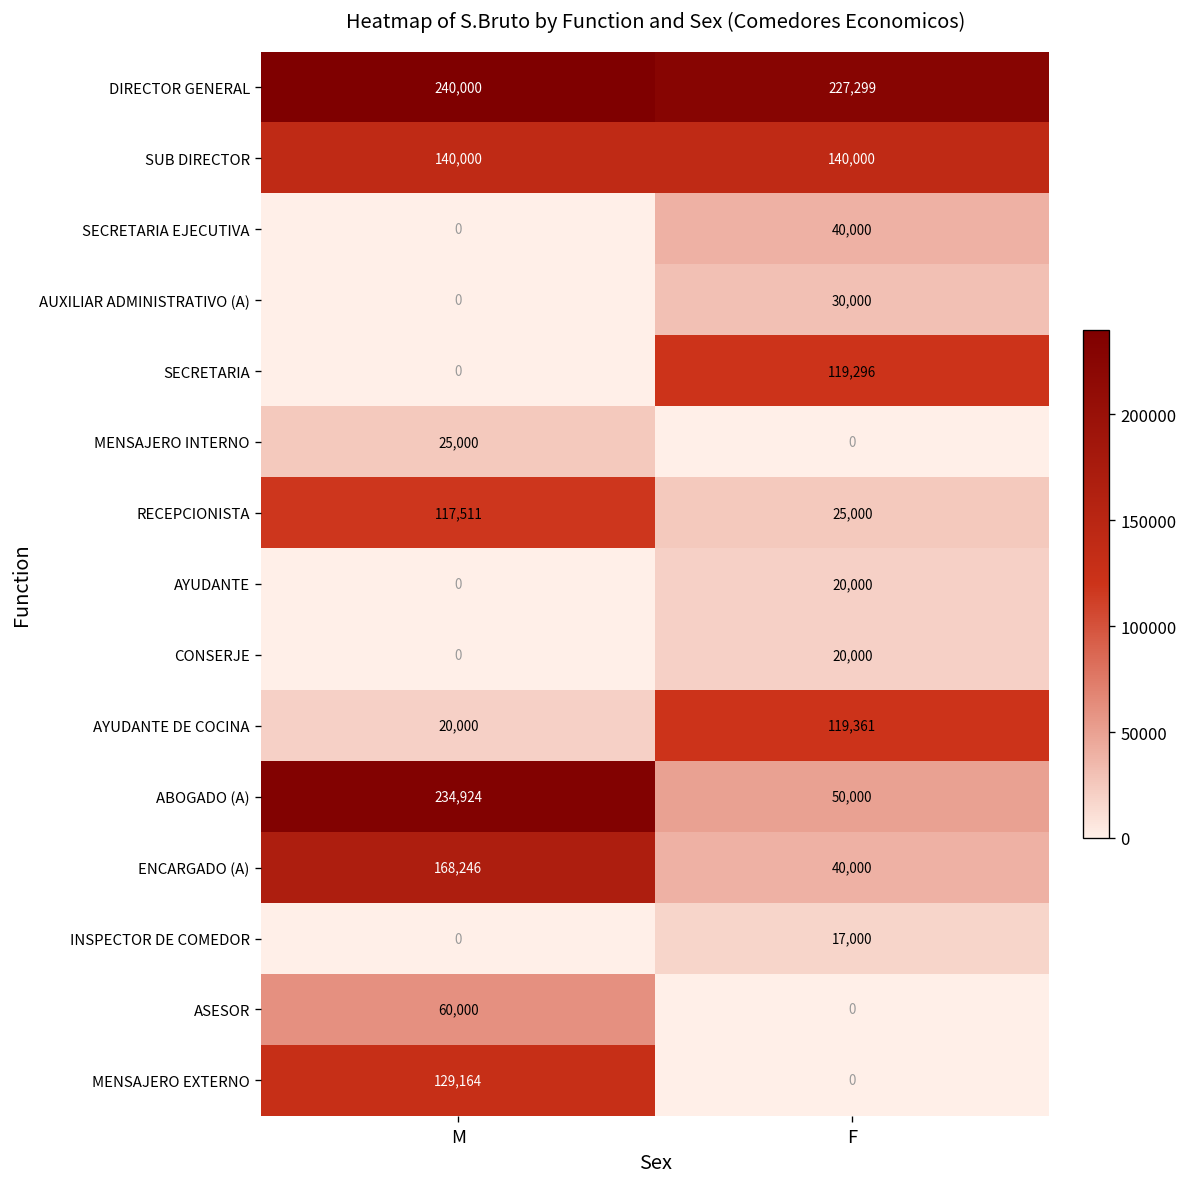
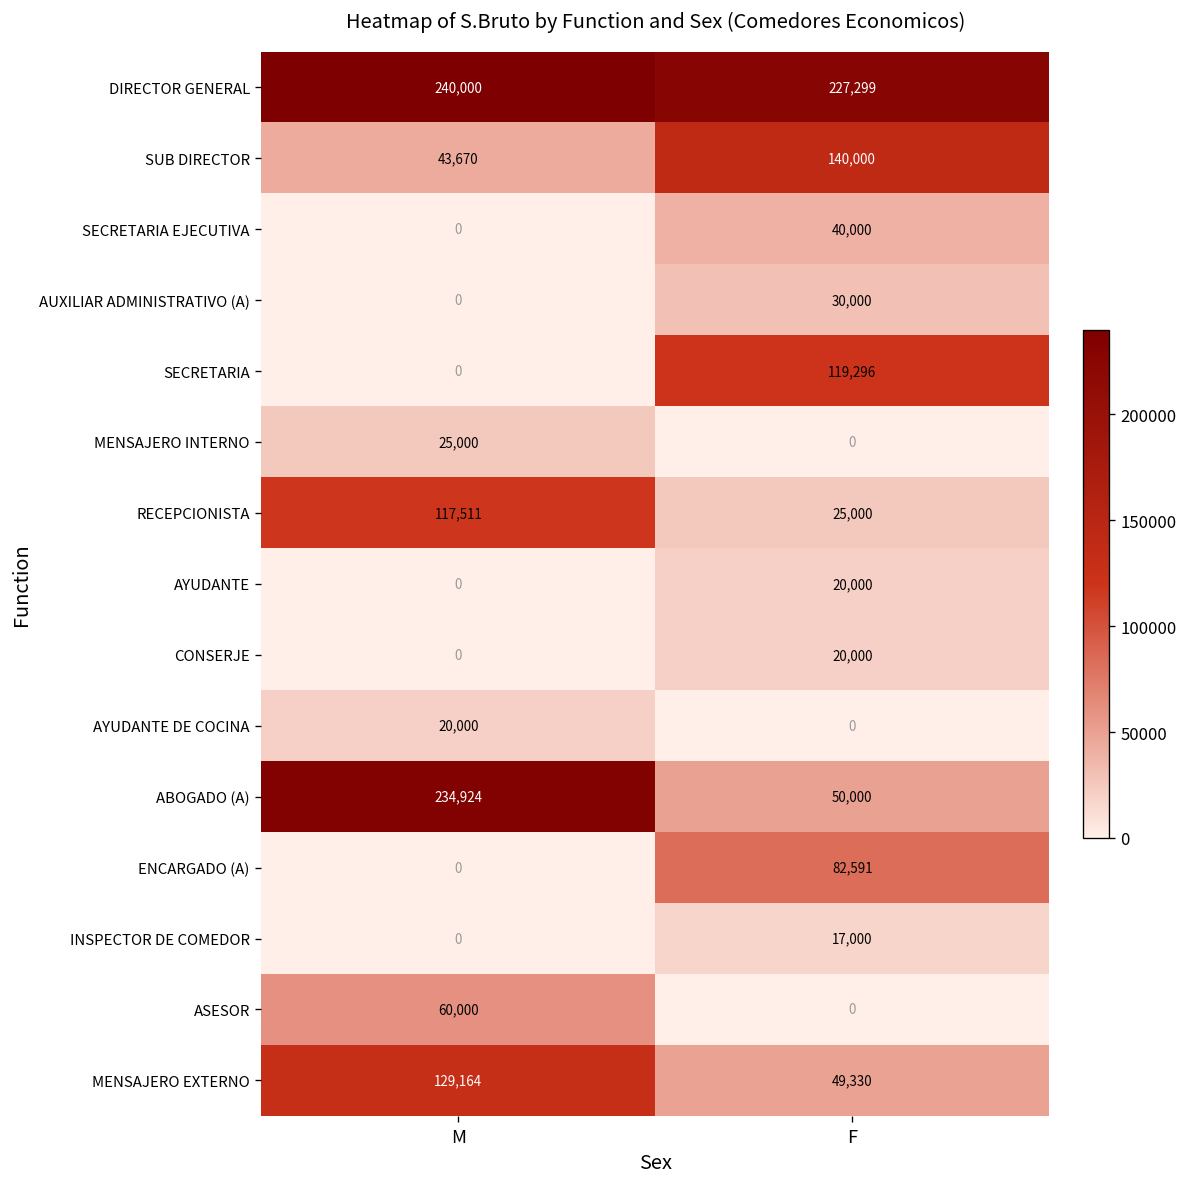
  {
    "DIRECTOR GENERAL": {
      "M": "240,000",
      "F": "227,299"
    },
    "SUB DIRECTOR": {
-     "M": "140,000",
+     "M": "43,670",
      "F": "140,000"
    },
    "SECRETARIA EJECUTIVA": {
      "M": "0",
      "F": "40,000"
    },
    "AUXILIAR ADMINISTRATIVO (A)": {
      "M": "0",
      "F": "30,000"
    },
    "SECRETARIA": {
      "M": "0",
      "F": "119,296"
    },
    "MENSAJERO INTERNO": {
      "M": "25,000",
      "F": "0"
    },
    "RECEPCIONISTA": {
      "M": "117,511",
      "F": "25,000"
    },
    "AYUDANTE": {
      "M": "0",
      "F": "20,000"
    },
    "CONSERJE": {
      "M": "0",
      "F": "20,000"
    },
    "AYUDANTE DE COCINA": {
      "M": "20,000",
-     "F": "119,361"
+     "F": "0"
    },
    "ABOGADO (A)": {
      "M": "234,924",
      "F": "50,000"
    },
    "ENCARGADO (A)": {
-     "M": "168,246",
-     "F": "40,000"
+     "M": "0",
+     "F": "82,591"
    },
    "INSPECTOR DE COMEDOR": {
      "M": "0",
      "F": "17,000"
    },
    "ASESOR": {
      "M": "60,000",
      "F": "0"
    },
    "MENSAJERO EXTERNO": {
      "M": "129,164",
-     "F": "0"
+     "F": "49,330"
    }
  }
